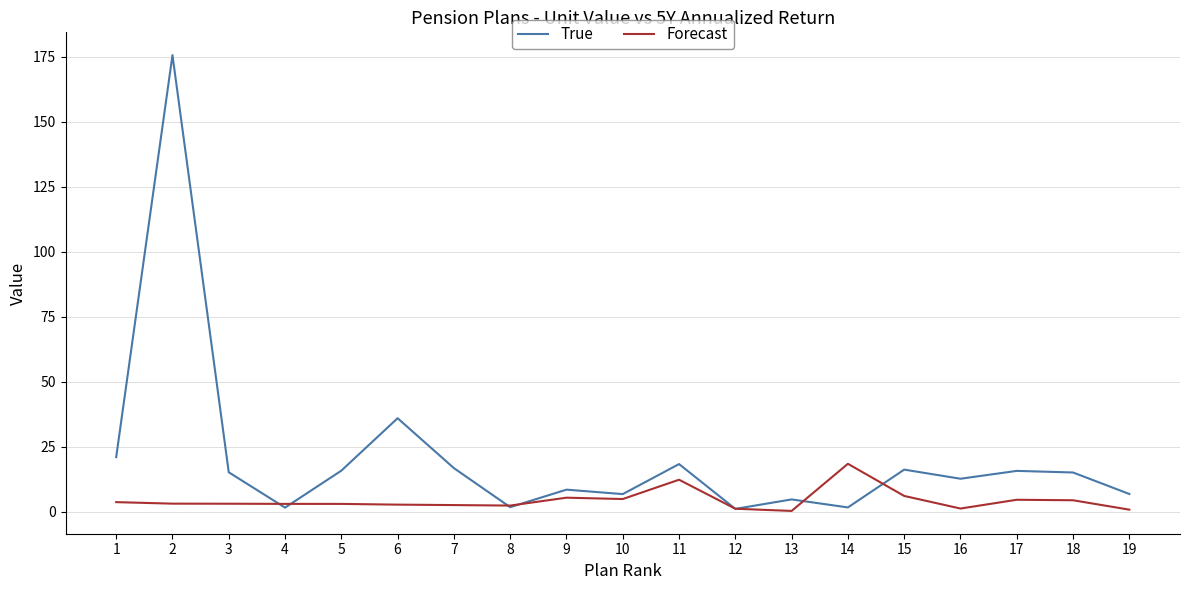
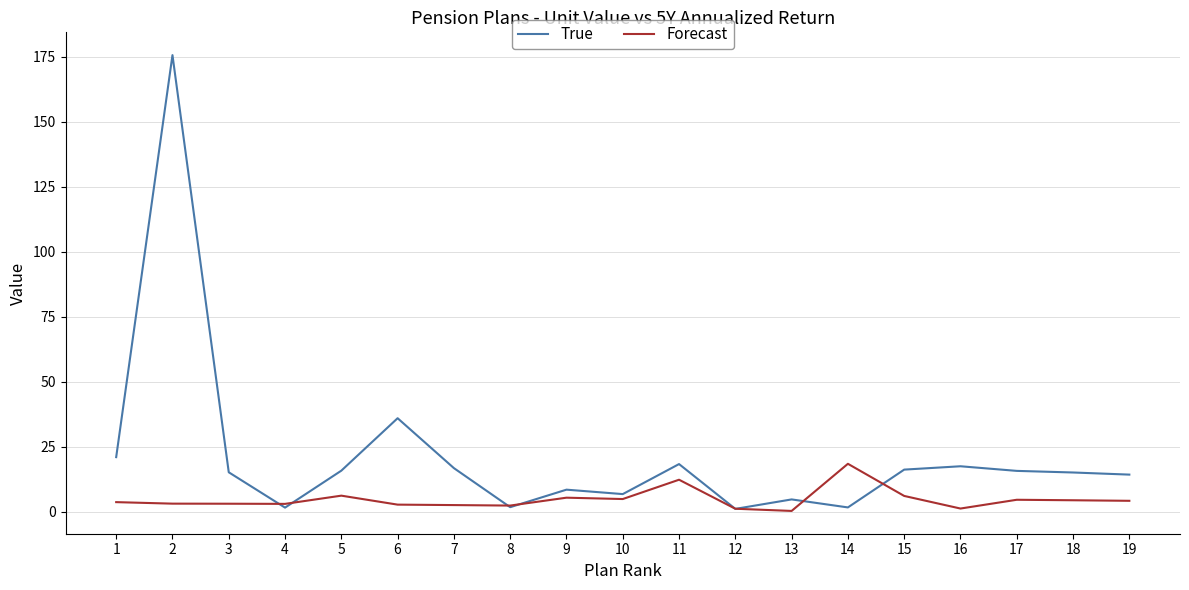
  {
    "True": {
      "1": 21,
      "2": 176,
      "3": 15,
      "4": 2,
      "5": 16,
      "6": 36,
      "7": 17,
      "9": 9,
      "10": 7,
      "11": 18,
      "13": 5,
      "14": 2,
      "15": 16,
-     "16": 13,
+     "16": 18,
      "17": 16,
      "18": 15,
-     "19": 7
+     "19": 14
    },
    "Forecast": {
      "1": 4,
      "2": 3,
      "3": 3,
      "4": 3,
-     "5": 3,
+     "5": 6,
      "6": 3,
      "7": 3,
      "9": 6,
      "10": 5,
      "11": 12,
      "13": 0,
      "14": 19,
      "15": 6,
      "16": 1,
      "17": 5,
      "18": 5,
-     "19": 1
+     "19": 4
    }
  }
